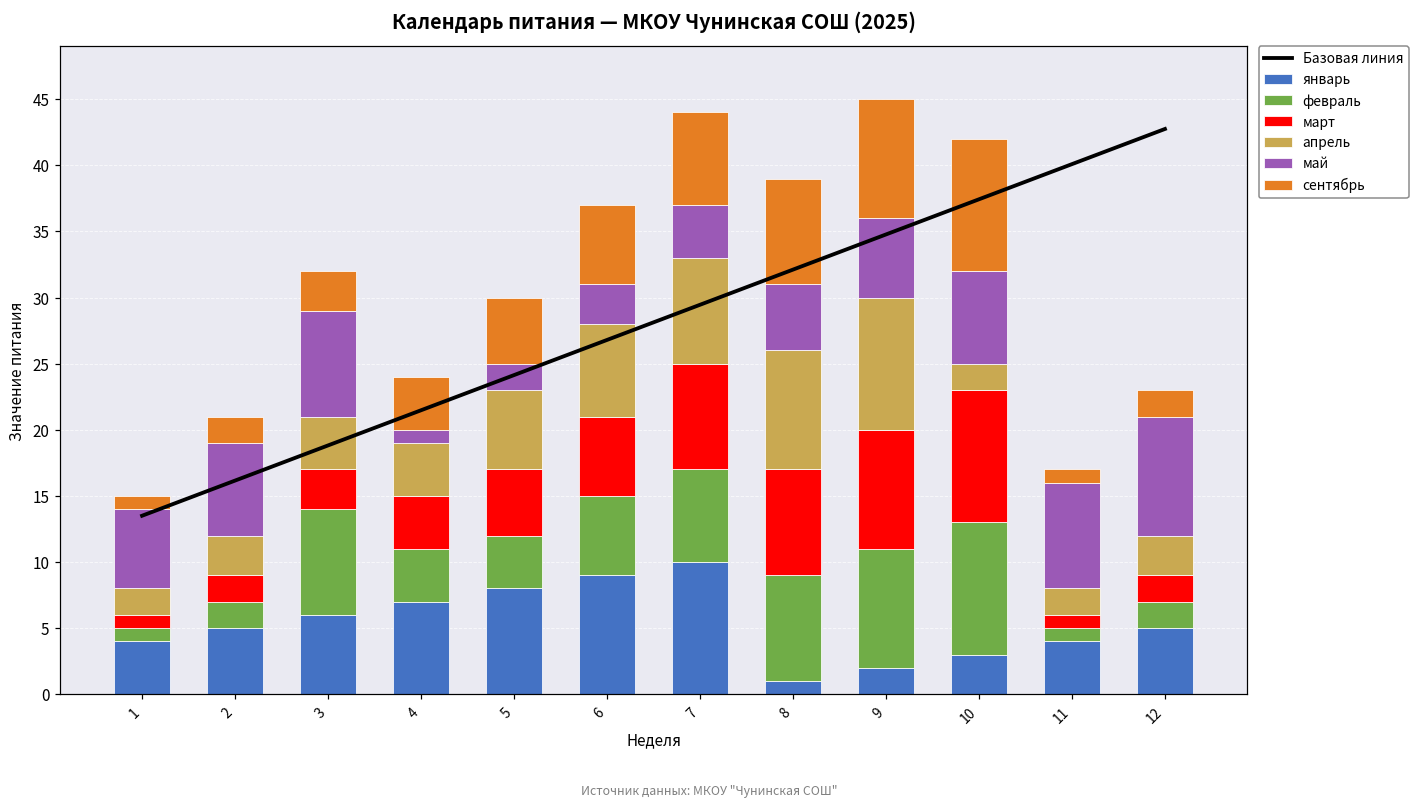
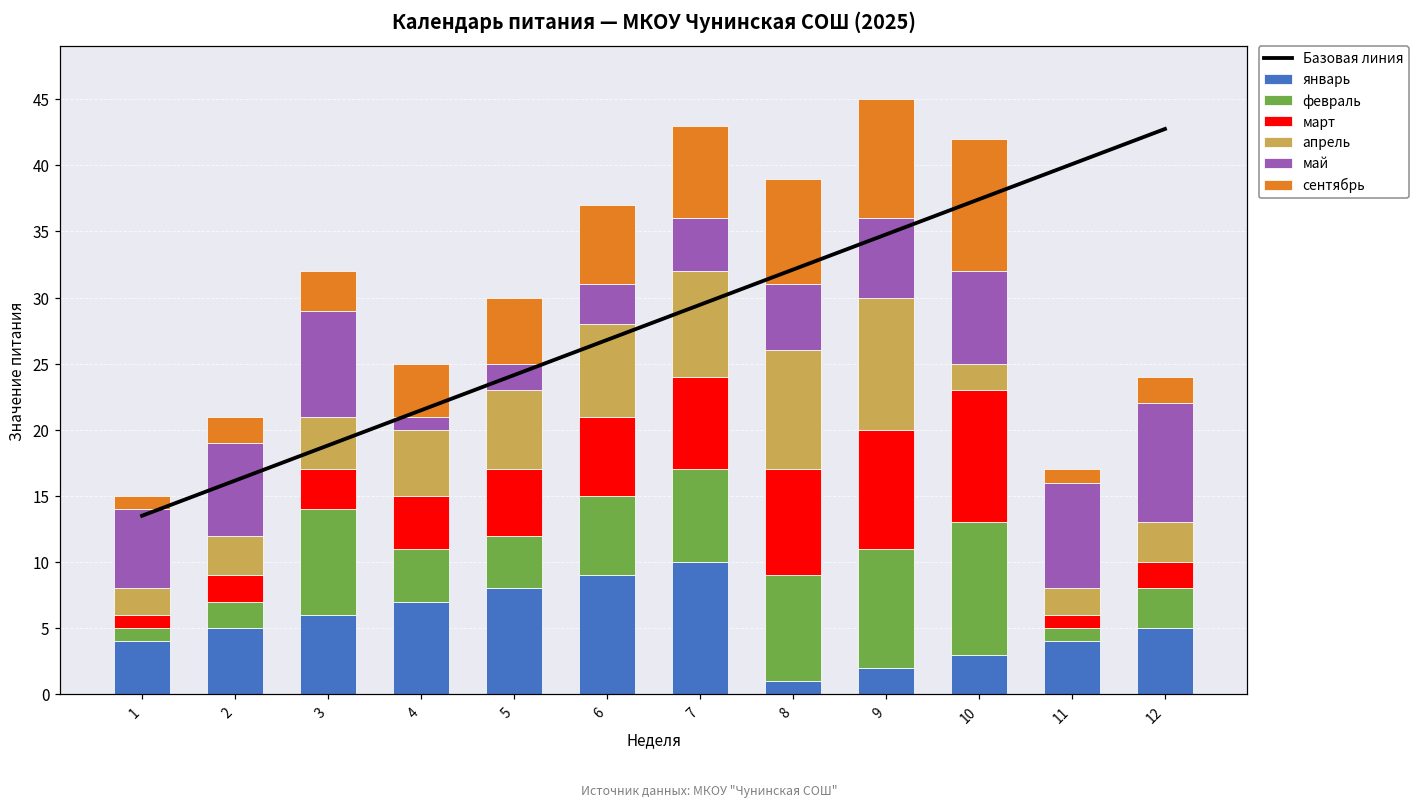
  {
    "Базовая линия": {
      "1": 13.5,
      "2": 16,
      "3": 19,
      "4": 21.5,
      "5": 24,
      "6": 27,
      "7": 29.5,
      "8": 32,
      "9": 34.8,
      "10": 37.4,
      "11": 40,
      "12": 42.8
    },
    "январь": {
      "1": 4,
      "2": 5,
      "3": 6,
      "4": 7,
      "5": 8,
      "6": 9,
      "7": 10,
      "8": 1,
      "9": 2,
      "10": 3,
      "11": 4,
      "12": 5
    },
    "февраль": {
      "1": 1,
      "2": 2,
      "3": 8,
      "4": 4,
      "5": 4,
      "6": 6,
      "7": 7,
      "8": 8,
      "9": 9,
      "10": 10,
      "11": 1,
-     "12": 2
+     "12": 3
    },
    "март": {
      "1": 1,
      "2": 2,
      "3": 3,
      "4": 4,
      "5": 5,
      "6": 6,
-     "7": 8,
+     "7": 7,
      "8": 8,
      "9": 9,
      "10": 10,
      "11": 1,
      "12": 2
    },
    "апрель": {
      "1": 2,
      "2": 3,
      "3": 4,
-     "4": 4,
+     "4": 5,
      "5": 6,
      "6": 7,
      "7": 8,
      "8": 9,
      "9": 10,
      "10": 2,
      "11": 2,
      "12": 3
    },
    "май": {
      "1": 6,
      "2": 7,
      "3": 8,
      "4": 1,
      "5": 2,
      "6": 3,
      "7": 4,
      "8": 5,
      "9": 6,
      "10": 7,
      "11": 8,
      "12": 9
    },
    "сентябрь": {
      "1": 1,
      "2": 2,
      "3": 3,
      "4": 4,
      "5": 5,
      "6": 6,
      "7": 7,
      "8": 8,
      "9": 9,
      "10": 10,
      "11": 1,
      "12": 2
    }
  }
